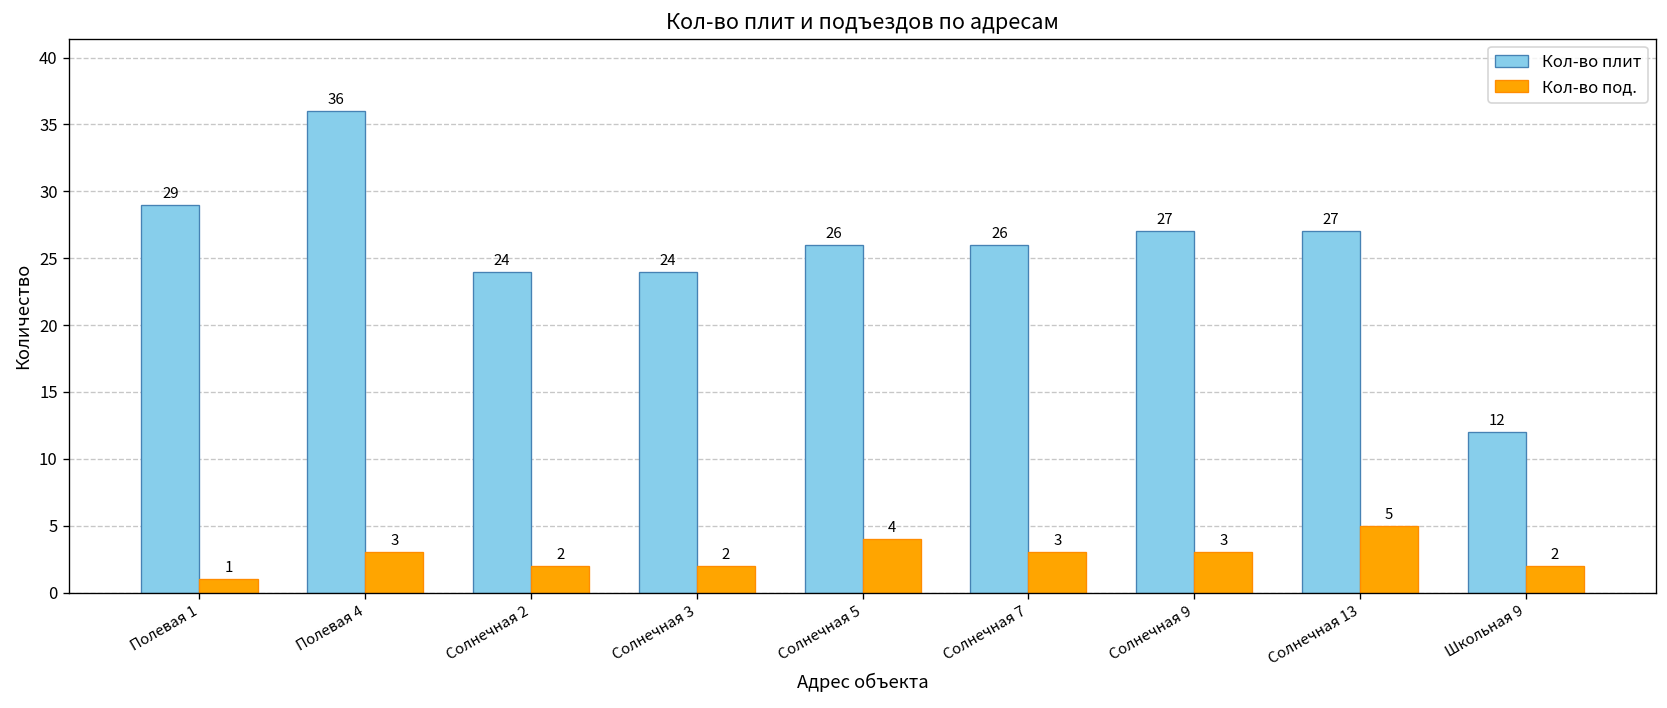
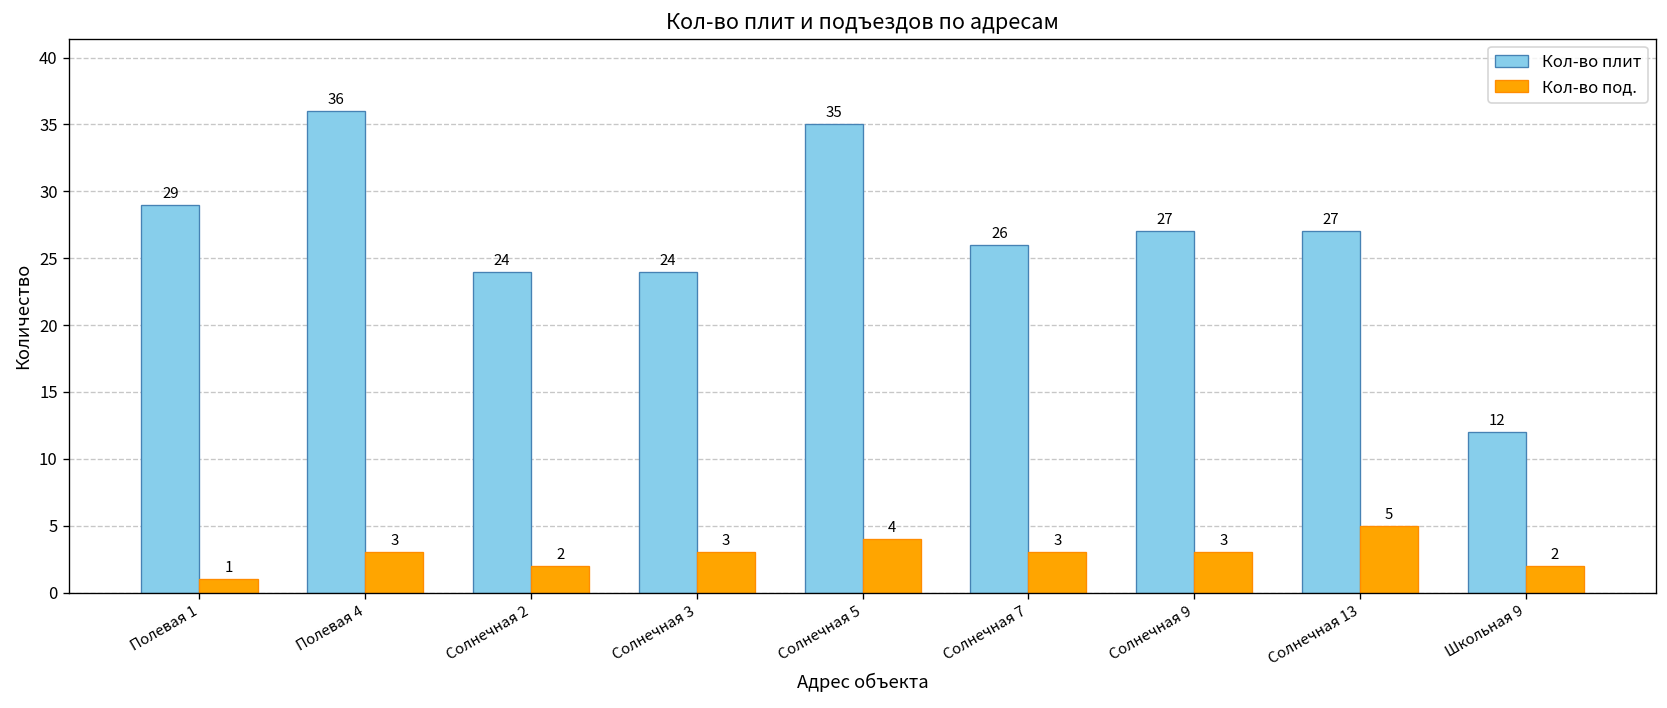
  {
    "Кол-во плит": {
      "Полевая 1": 29,
      "Полевая 4": 36,
      "Солнечная 2": 24,
      "Солнечная 3": 24,
-     "Солнечная 5": 26,
+     "Солнечная 5": 35,
      "Солнечная 7": 26,
      "Солнечная 9": 27,
      "Солнечная 13": 27,
      "Школьная 9": 12
    },
    "Кол-во под.": {
      "Полевая 1": 1,
      "Полевая 4": 3,
      "Солнечная 2": 2,
-     "Солнечная 3": 2,
+     "Солнечная 3": 3,
      "Солнечная 5": 4,
      "Солнечная 7": 3,
      "Солнечная 9": 3,
      "Солнечная 13": 5,
      "Школьная 9": 2
    }
  }
